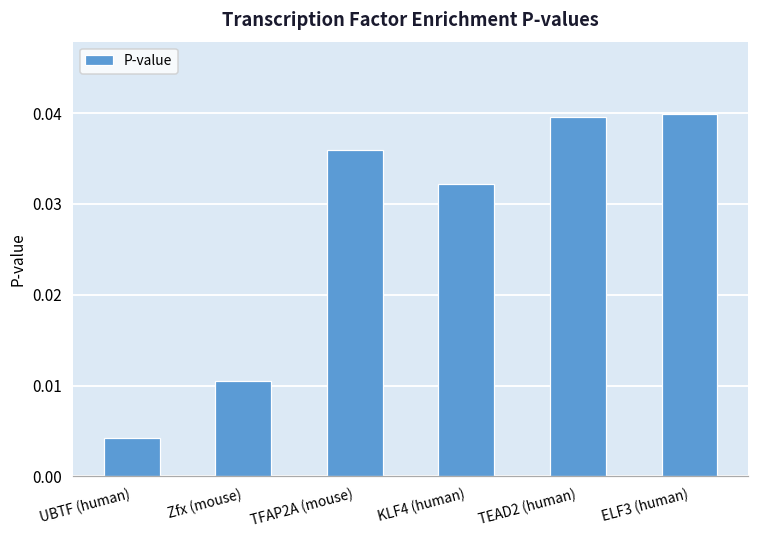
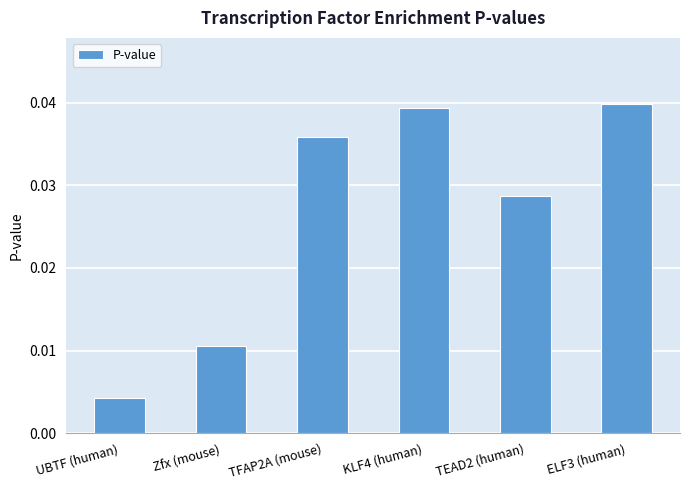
  {
    "UBTF (human)": 0.004,
    "Zfx (mouse)": 0.010,
    "TFAP2A (mouse)": 0.036,
-   "KLF4 (human)": 0.032,
-   "TEAD2 (human)": 0.040,
+   "KLF4 (human)": 0.039,
+   "TEAD2 (human)": 0.029,
    "ELF3 (human)": 0.040
  }
